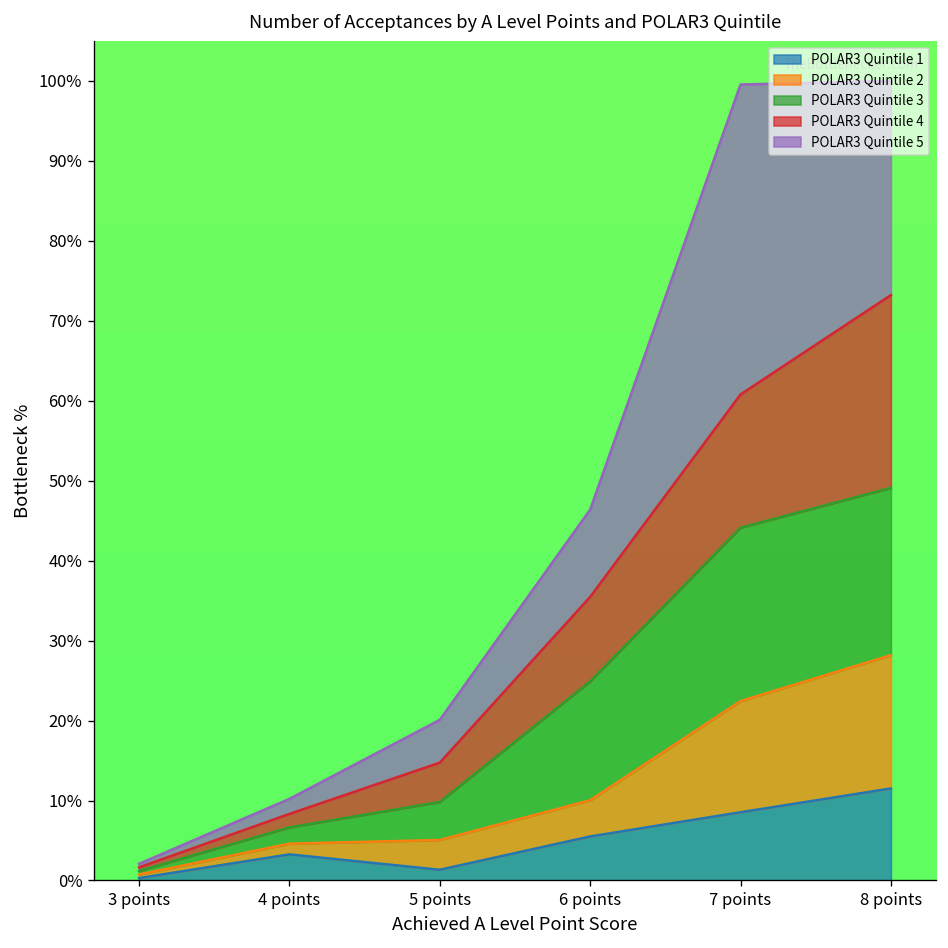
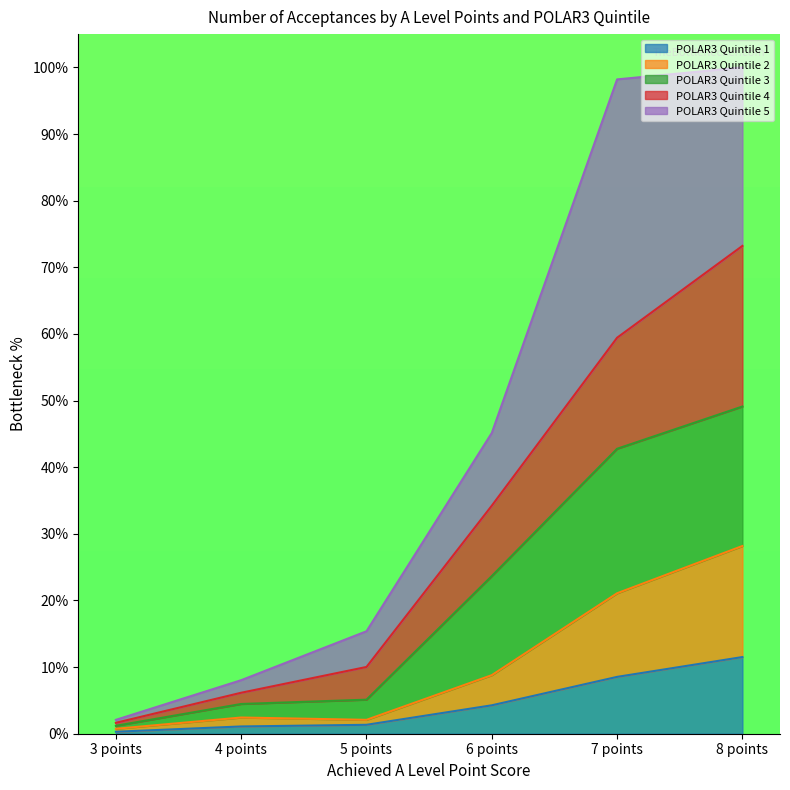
  {
    "POLAR3 Quintile 1": {
      "3 points": "0%",
-     "4 points": "3%",
+     "4 points": "1%",
      "5 points": "1%",
-     "6 points": "6%",
+     "6 points": "4%",
      "7 points": "9%",
      "8 points": "12%"
    },
    "POLAR3 Quintile 2": {
      "3 points": "0%",
      "4 points": "1%",
-     "5 points": "4%",
+     "5 points": "1%",
      "6 points": "5%",
-     "7 points": "14%",
+     "7 points": "13%",
      "8 points": "17%"
    },
    "POLAR3 Quintile 3": {
      "3 points": "0%",
      "4 points": "2%",
-     "5 points": "5%",
+     "5 points": "3%",
      "6 points": "15%",
      "7 points": "22%",
      "8 points": "21%"
    },
    "POLAR3 Quintile 4": {
      "3 points": "0%",
      "4 points": "2%",
      "5 points": "5%",
      "6 points": "11%",
      "7 points": "17%",
      "8 points": "24%"
    },
    "POLAR3 Quintile 5": {
      "3 points": "0%",
      "4 points": "2%",
      "5 points": "5%",
      "6 points": "11%",
      "7 points": "39%"
    }
  }
